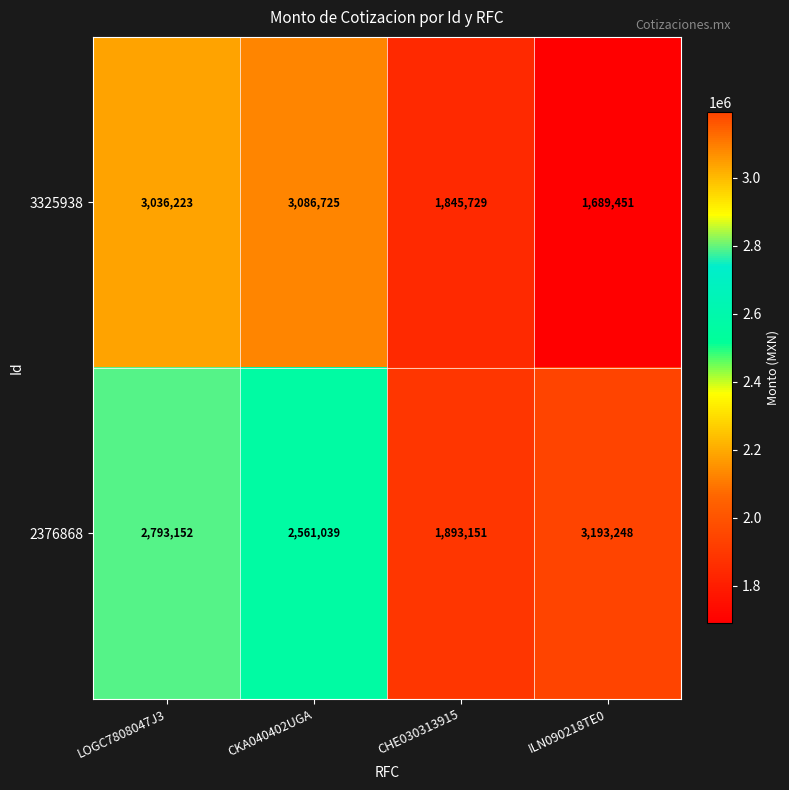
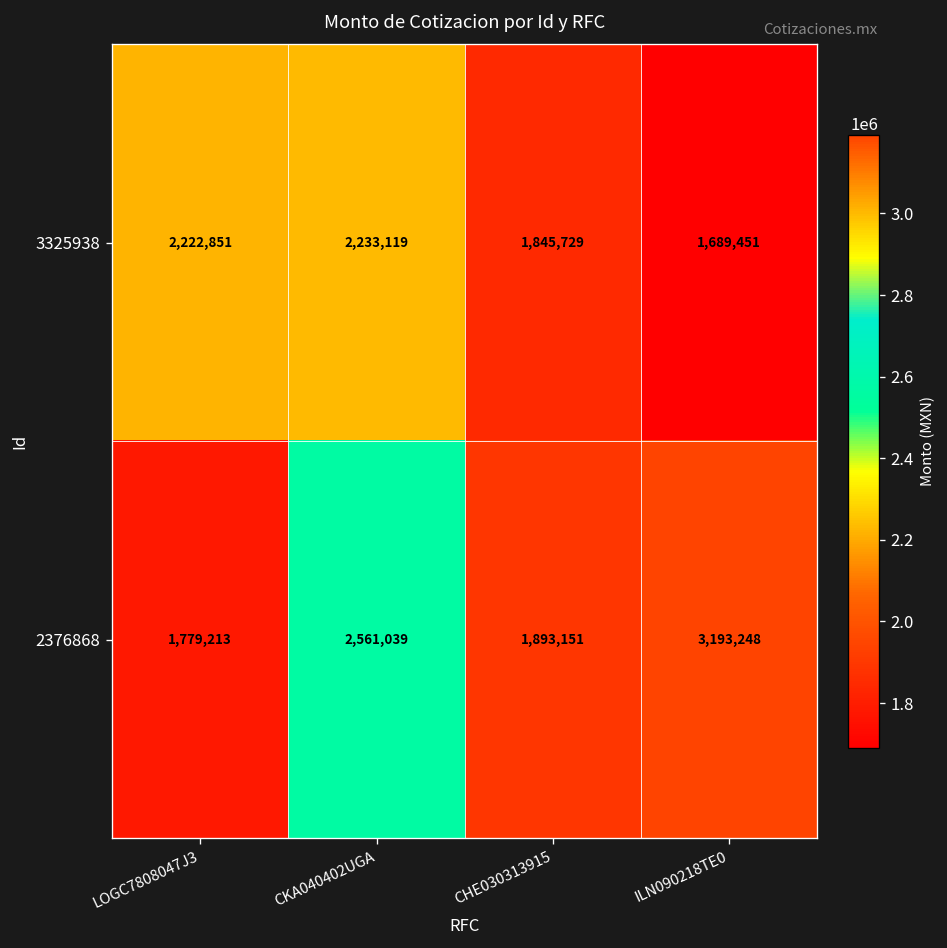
  {
    "3325938": {
-     "LOGC7808047J3": "3,036,223",
-     "CKA040402UGA": "3,086,725",
+     "LOGC7808047J3": "2,222,851",
+     "CKA040402UGA": "2,233,119",
      "CHE030313915": "1,845,729",
      "ILN090218TE0": "1,689,451"
    },
    "2376868": {
-     "LOGC7808047J3": "2,793,152",
+     "LOGC7808047J3": "1,779,213",
      "CKA040402UGA": "2,561,039",
      "CHE030313915": "1,893,151",
      "ILN090218TE0": "3,193,248"
    }
  }
